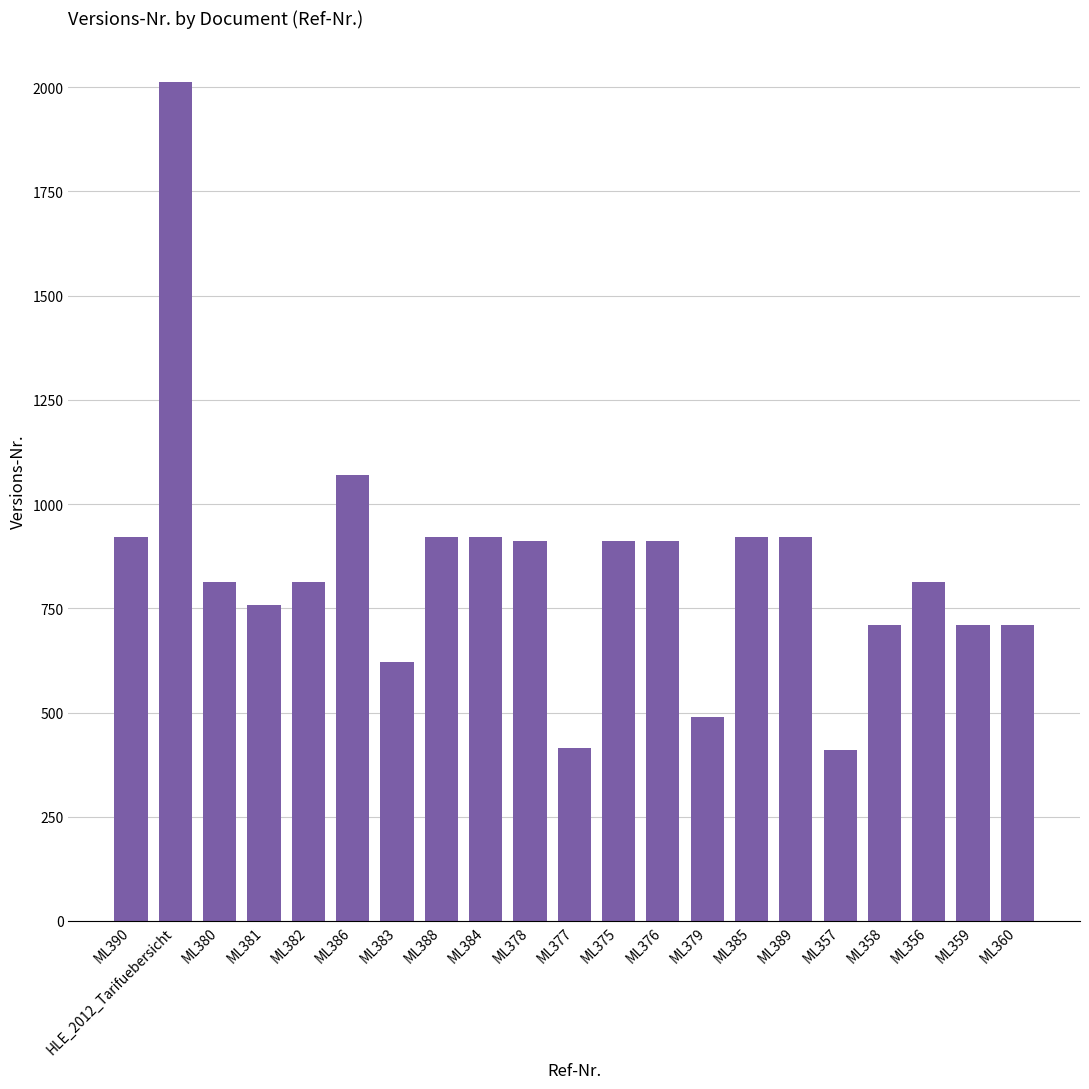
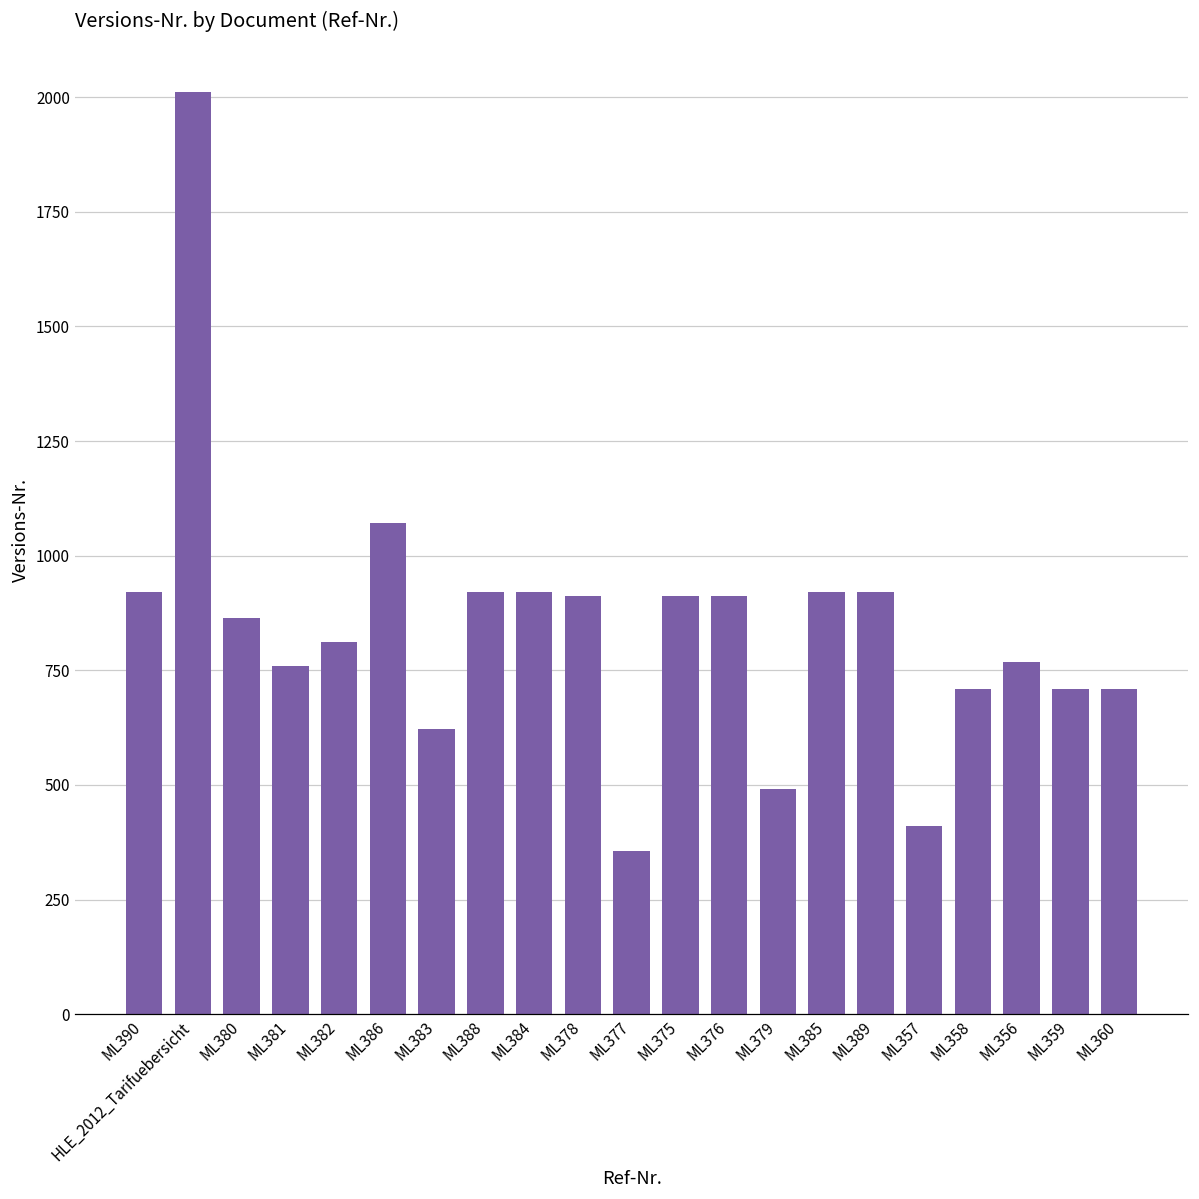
  {
    "ML390": 920,
    "HLE_2012_Tarifuebersicht": 2010,
-   "ML380": 810,
+   "ML380": 860,
    "ML381": 760,
    "ML382": 810,
    "ML386": 1070,
    "ML383": 620,
    "ML388": 920,
    "ML384": 920,
    "ML378": 910,
-   "ML377": 410,
+   "ML377": 360,
    "ML375": 910,
    "ML376": 910,
    "ML379": 490,
    "ML385": 920,
    "ML389": 920,
    "ML357": 410,
    "ML358": 710,
-   "ML356": 810,
+   "ML356": 770,
    "ML359": 710,
    "ML360": 710
  }
